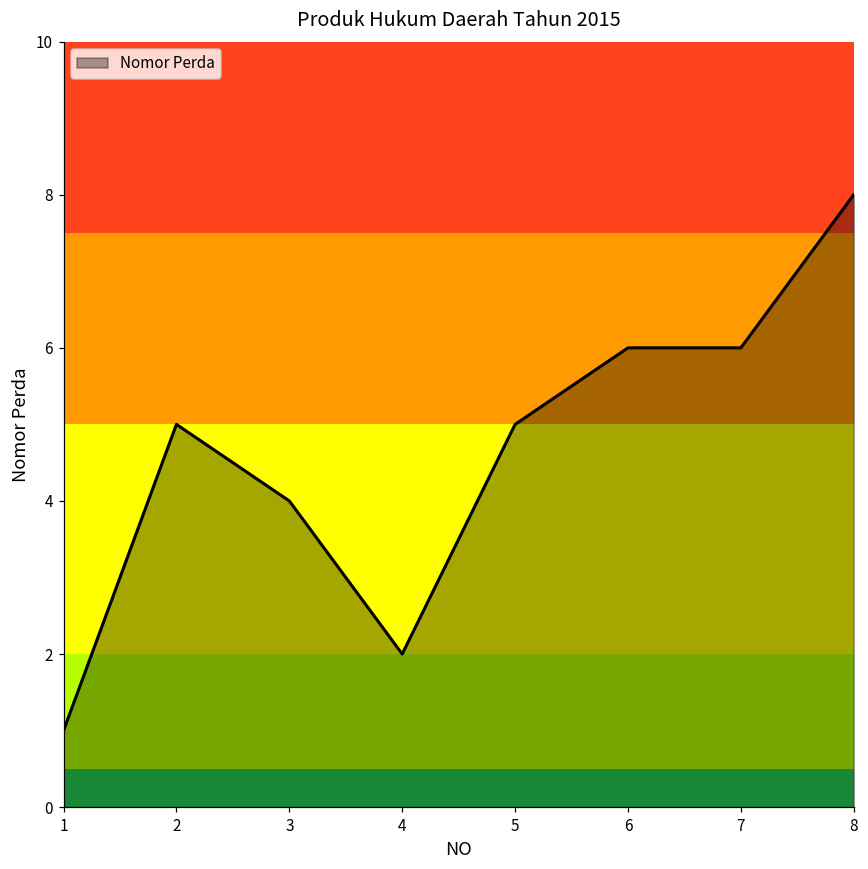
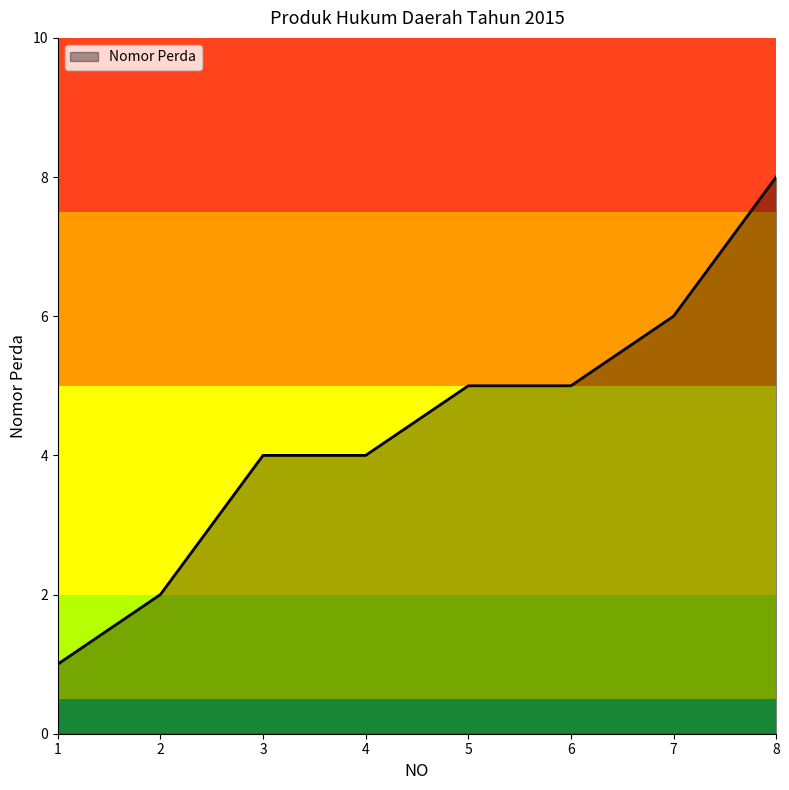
  {
    "1": 1,
-   "2": 5,
+   "2": 2,
    "3": 4,
-   "4": 2,
+   "4": 4,
    "5": 5,
-   "6": 6,
+   "6": 5,
    "7": 6,
    "8": 8
  }
